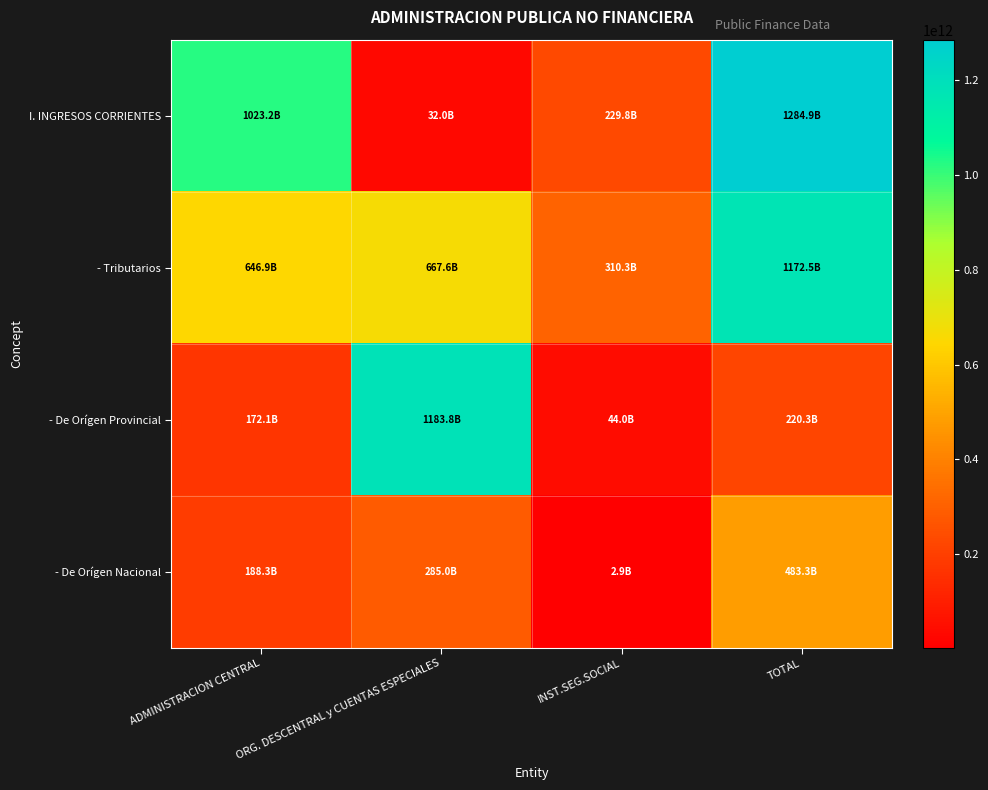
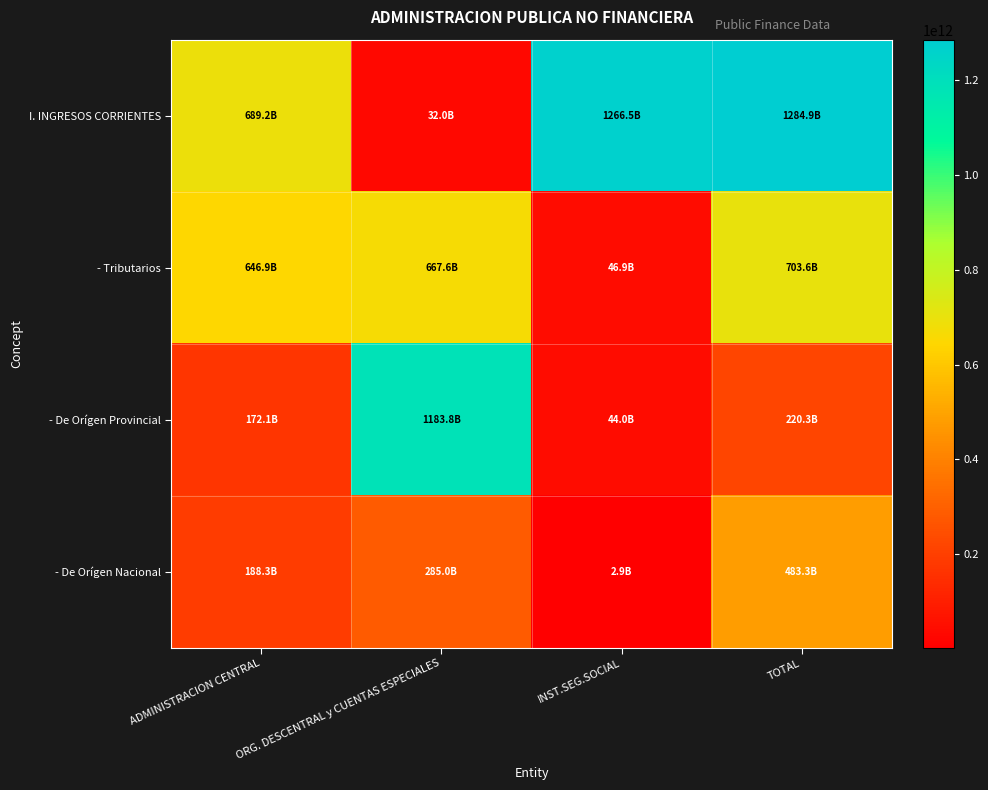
  {
    "I. INGRESOS CORRIENTES": {
-     "ADMINISTRACION CENTRAL": "1023.2B",
+     "ADMINISTRACION CENTRAL": "689.2B",
      "ORG. DESCENTRAL y CUENTAS ESPECIALES": "32.0B",
-     "INST.SEG.SOCIAL": "229.8B",
+     "INST.SEG.SOCIAL": "1266.5B",
      "TOTAL": "1284.9B"
    },
    "- Tributarios": {
      "ADMINISTRACION CENTRAL": "646.9B",
      "ORG. DESCENTRAL y CUENTAS ESPECIALES": "667.6B",
-     "INST.SEG.SOCIAL": "310.3B",
-     "TOTAL": "1172.5B"
+     "INST.SEG.SOCIAL": "46.9B",
+     "TOTAL": "703.6B"
    },
    "- De Orígen Provincial": {
      "ADMINISTRACION CENTRAL": "172.1B",
      "ORG. DESCENTRAL y CUENTAS ESPECIALES": "1183.8B",
      "INST.SEG.SOCIAL": "44.0B",
      "TOTAL": "220.3B"
    },
    "- De Orígen Nacional": {
      "ADMINISTRACION CENTRAL": "188.3B",
      "ORG. DESCENTRAL y CUENTAS ESPECIALES": "285.0B",
      "INST.SEG.SOCIAL": "2.9B",
      "TOTAL": "483.3B"
    }
  }
